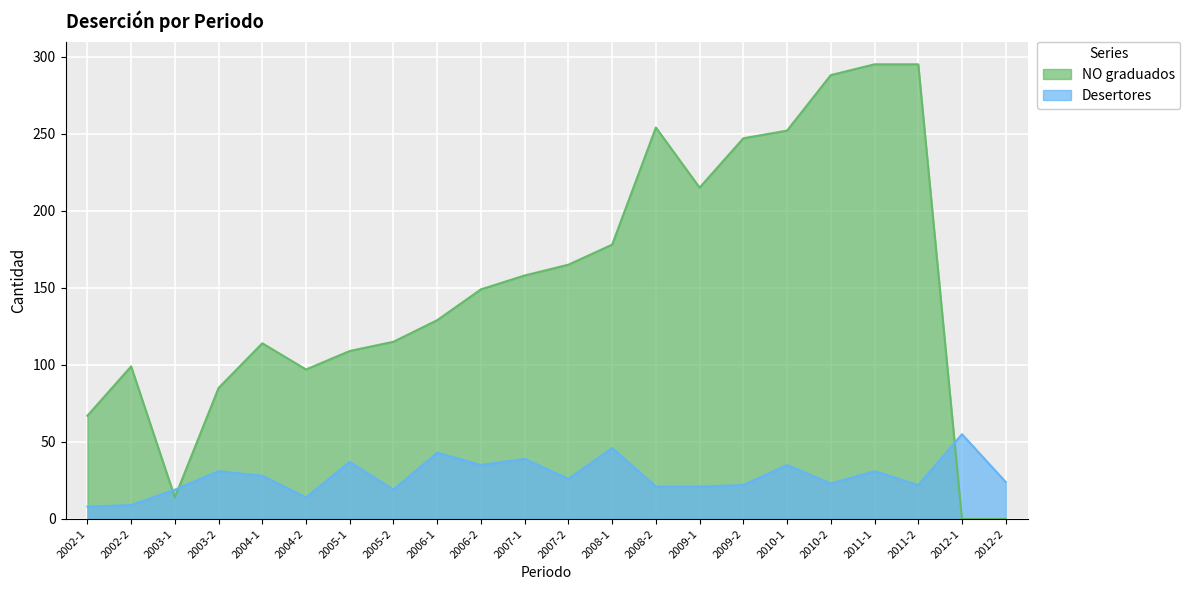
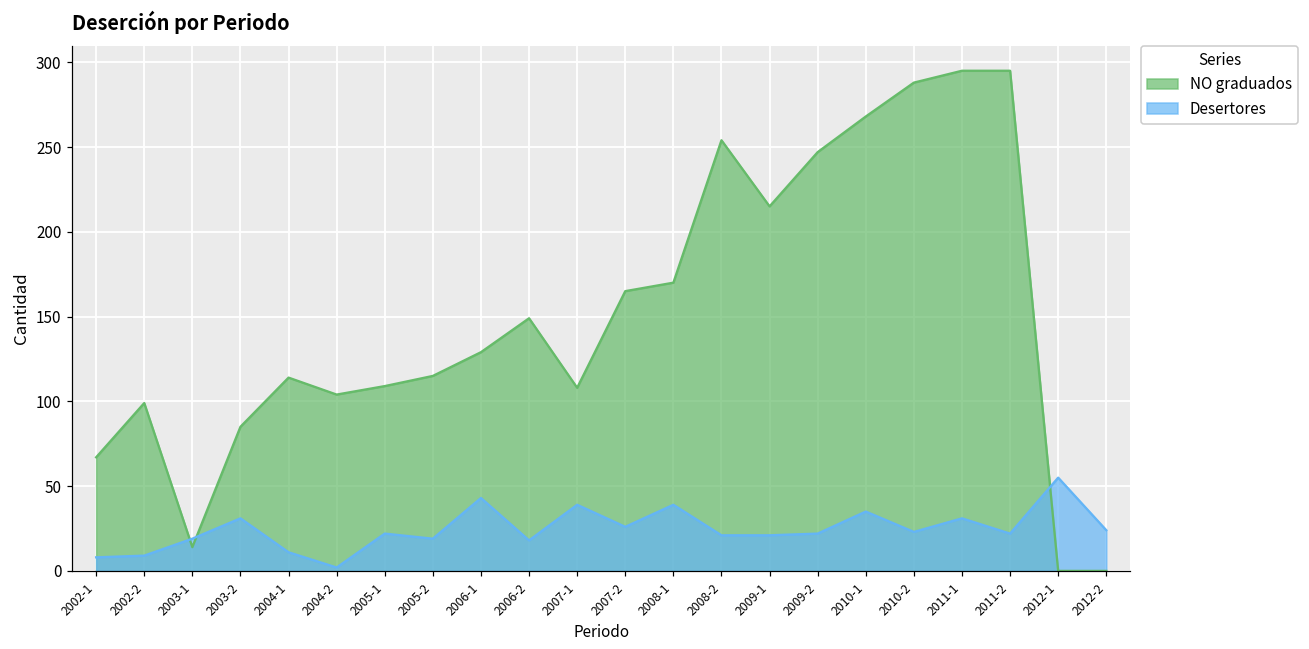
  {
    "NO graduados": {
      "2002-1": 67,
      "2002-2": 99,
      "2003-1": 14,
      "2003-2": 85,
      "2004-1": 114,
-     "2004-2": 97,
+     "2004-2": 104,
      "2005-1": 109,
      "2005-2": 115,
      "2006-1": 129,
      "2006-2": 149,
-     "2007-1": 158,
+     "2007-1": 108,
      "2007-2": 165,
-     "2008-1": 178,
+     "2008-1": 170,
      "2008-2": 254,
      "2009-1": 215,
      "2009-2": 247,
-     "2010-1": 252,
+     "2010-1": 268,
      "2010-2": 288,
      "2011-1": 295,
      "2011-2": 295,
      "2012-1": 0,
      "2012-2": 0
    },
    "Desertores": {
      "2002-1": 8,
      "2002-2": 9,
      "2003-1": 19,
      "2003-2": 31,
-     "2004-1": 28,
-     "2004-2": 14,
-     "2005-1": 37,
+     "2004-1": 11,
+     "2004-2": 2,
+     "2005-1": 22,
      "2005-2": 19,
      "2006-1": 43,
-     "2006-2": 35,
+     "2006-2": 18,
      "2007-1": 39,
      "2007-2": 26,
-     "2008-1": 46,
+     "2008-1": 39,
      "2008-2": 21,
      "2009-1": 21,
      "2009-2": 22,
      "2010-1": 35,
      "2010-2": 23,
      "2011-1": 31,
      "2011-2": 22,
      "2012-1": 55,
      "2012-2": 24
    }
  }
